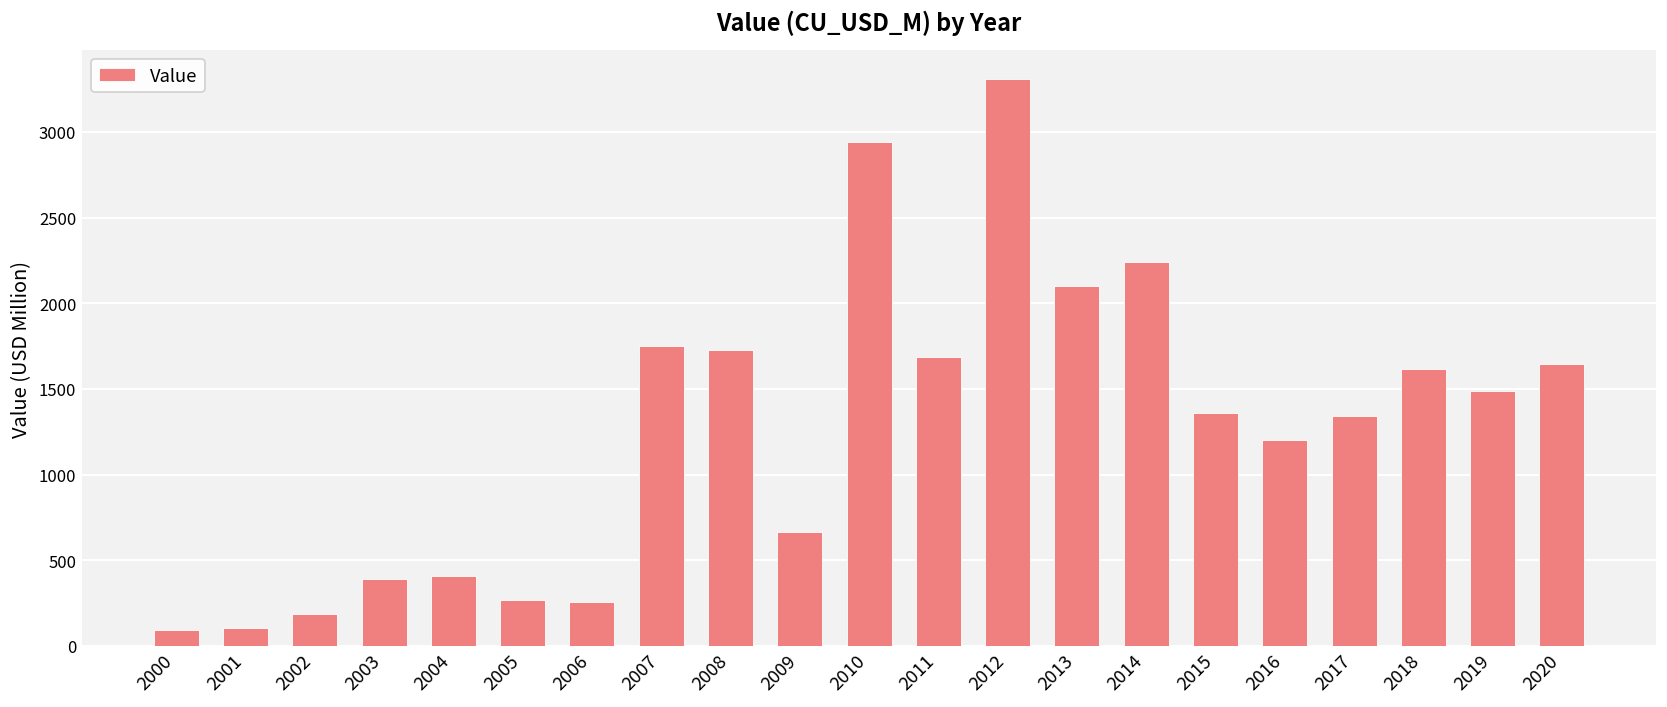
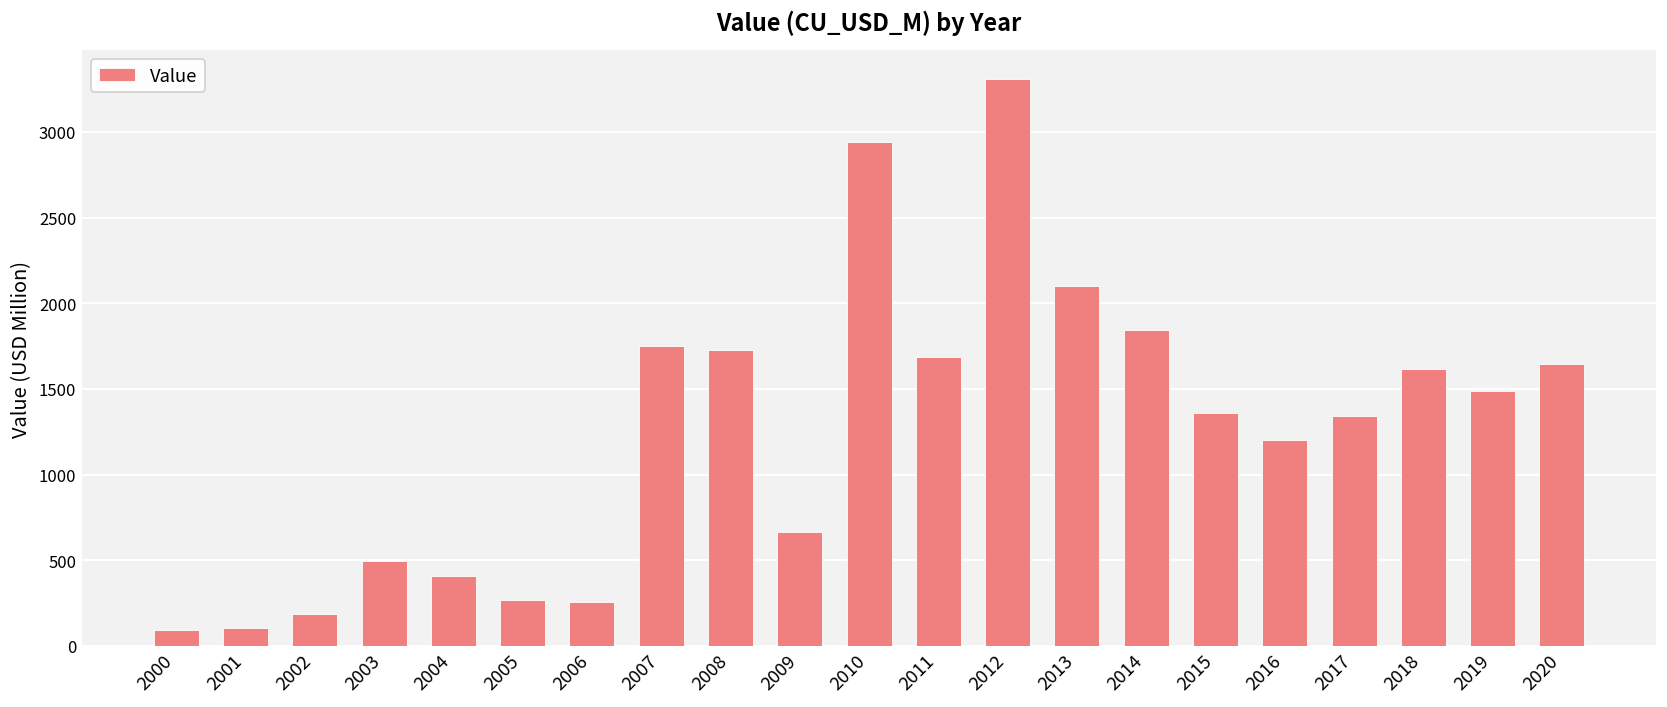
  {
    "2000": 90,
    "2001": 100,
    "2002": 190,
-   "2003": 390,
+   "2003": 500,
    "2004": 410,
    "2005": 270,
    "2006": 260,
    "2007": 1750,
    "2008": 1730,
    "2009": 660,
    "2010": 2940,
    "2011": 1690,
    "2012": 3310,
    "2013": 2100,
-   "2014": 2240,
+   "2014": 1840,
    "2015": 1360,
    "2016": 1200,
    "2017": 1340,
    "2018": 1620,
    "2019": 1490,
    "2020": 1650
  }
